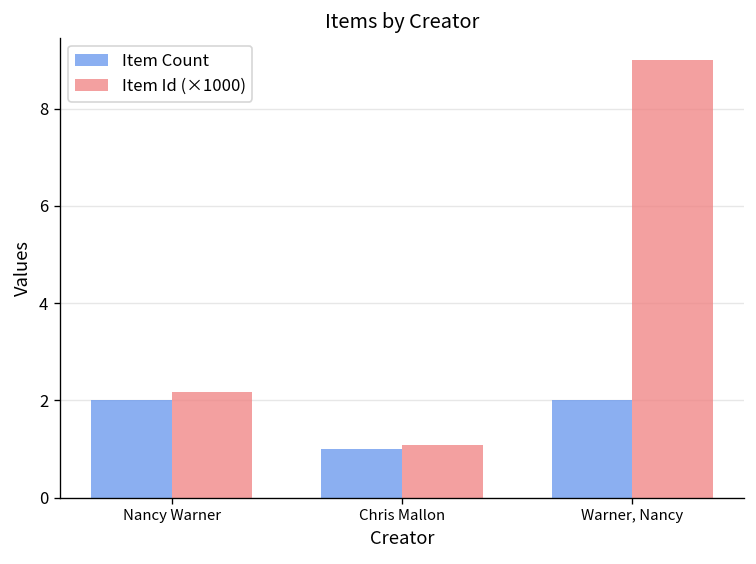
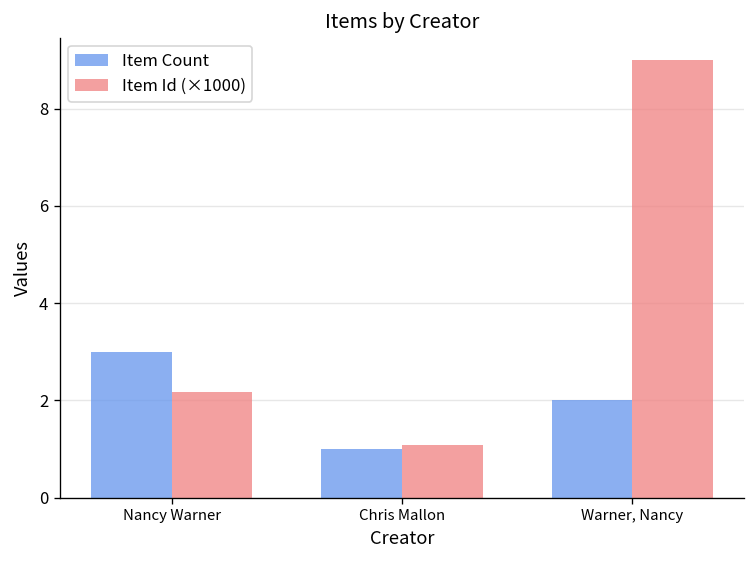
  {
    "Item Count": {
-     "Nancy Warner": 2,
+     "Nancy Warner": 3,
      "Chris Mallon": 1,
      "Warner, Nancy": 2
    },
    "Item Id (×1000)": {
      "Nancy Warner": 2.2,
      "Chris Mallon": 1.1,
      "Warner, Nancy": 9
    }
  }
